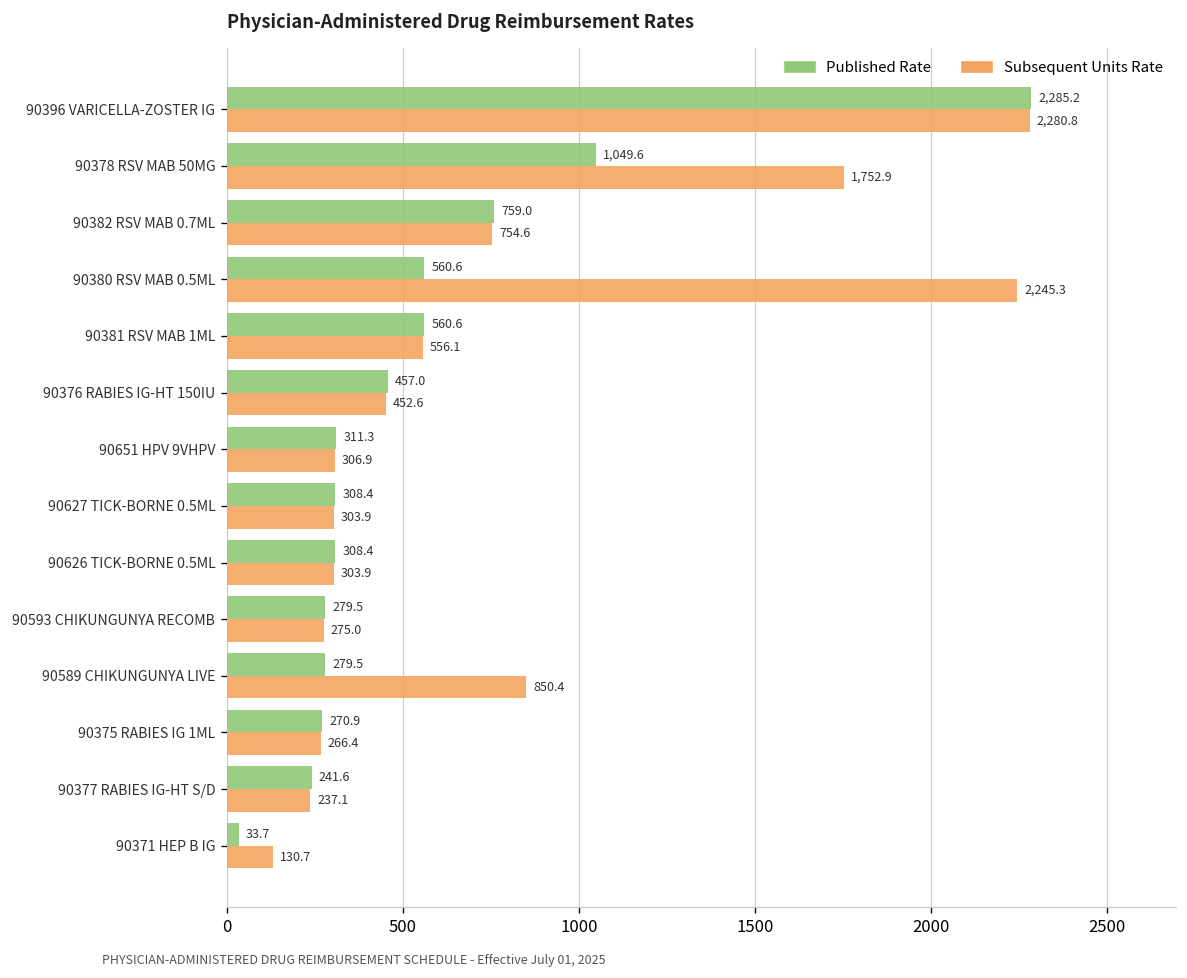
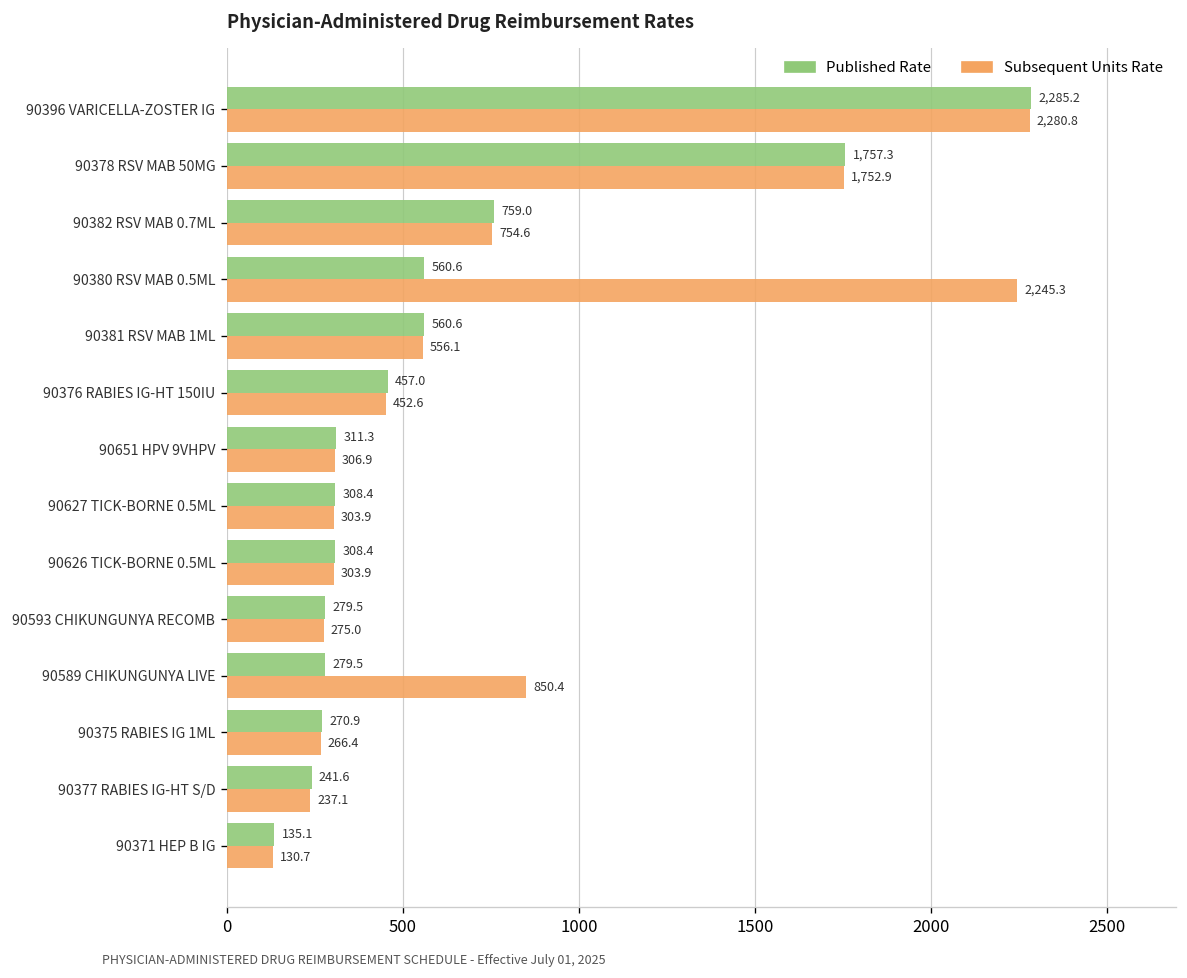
  {
    "Published Rate": {
      "90396 VARICELLA-ZOSTER IG": "2,285.2",
-     "90378 RSV MAB 50MG": "1,049.6",
+     "90378 RSV MAB 50MG": "1,757.3",
      "90382 RSV MAB 0.7ML": "759.0",
      "90380 RSV MAB 0.5ML": "560.6",
      "90381 RSV MAB 1ML": "560.6",
      "90376 RABIES IG-HT 150IU": "457.0",
      "90651 HPV 9VHPV": "311.3",
      "90627 TICK-BORNE 0.5ML": "308.4",
      "90626 TICK-BORNE 0.5ML": "308.4",
      "90593 CHIKUNGUNYA RECOMB": "279.5",
      "90589 CHIKUNGUNYA LIVE": "279.5",
      "90375 RABIES IG 1ML": "270.9",
      "90377 RABIES IG-HT S/D": "241.6",
-     "90371 HEP B IG": "33.7"
+     "90371 HEP B IG": "135.1"
    },
    "Subsequent Units Rate": {
      "90396 VARICELLA-ZOSTER IG": "2,280.8",
      "90378 RSV MAB 50MG": "1,752.9",
      "90382 RSV MAB 0.7ML": "754.6",
      "90380 RSV MAB 0.5ML": "2,245.3",
      "90381 RSV MAB 1ML": "556.1",
      "90376 RABIES IG-HT 150IU": "452.6",
      "90651 HPV 9VHPV": "306.9",
      "90627 TICK-BORNE 0.5ML": "303.9",
      "90626 TICK-BORNE 0.5ML": "303.9",
      "90593 CHIKUNGUNYA RECOMB": "275.0",
      "90589 CHIKUNGUNYA LIVE": "850.4",
      "90375 RABIES IG 1ML": "266.4",
      "90377 RABIES IG-HT S/D": "237.1",
      "90371 HEP B IG": "130.7"
    }
  }
